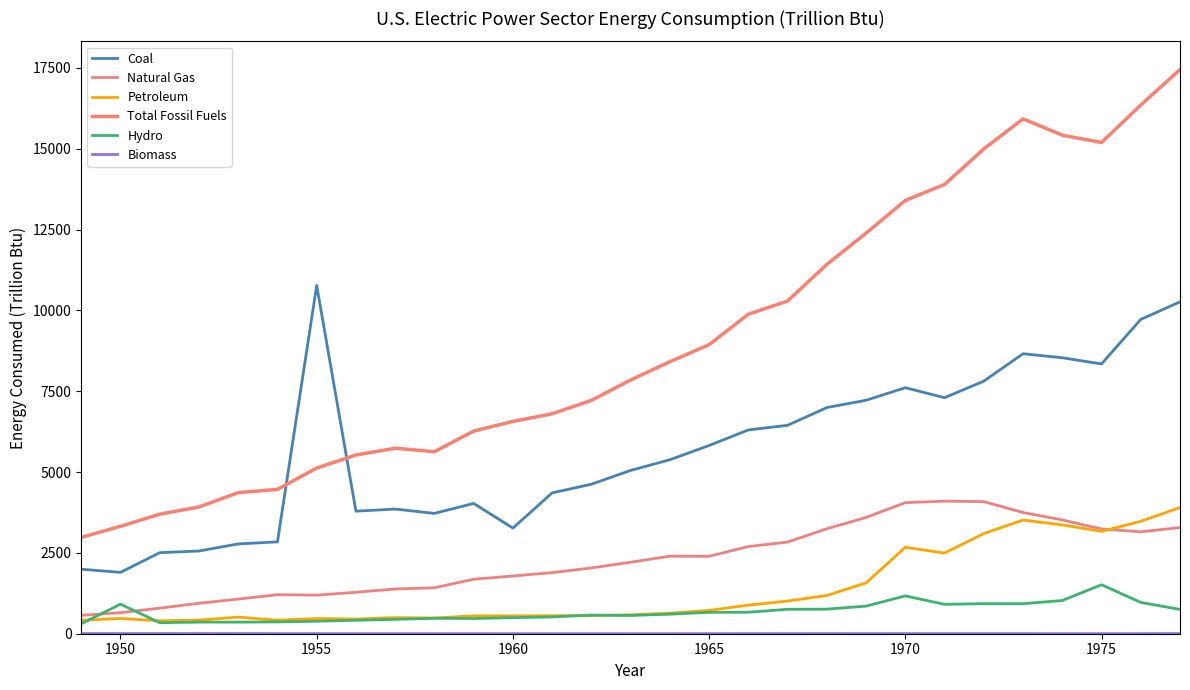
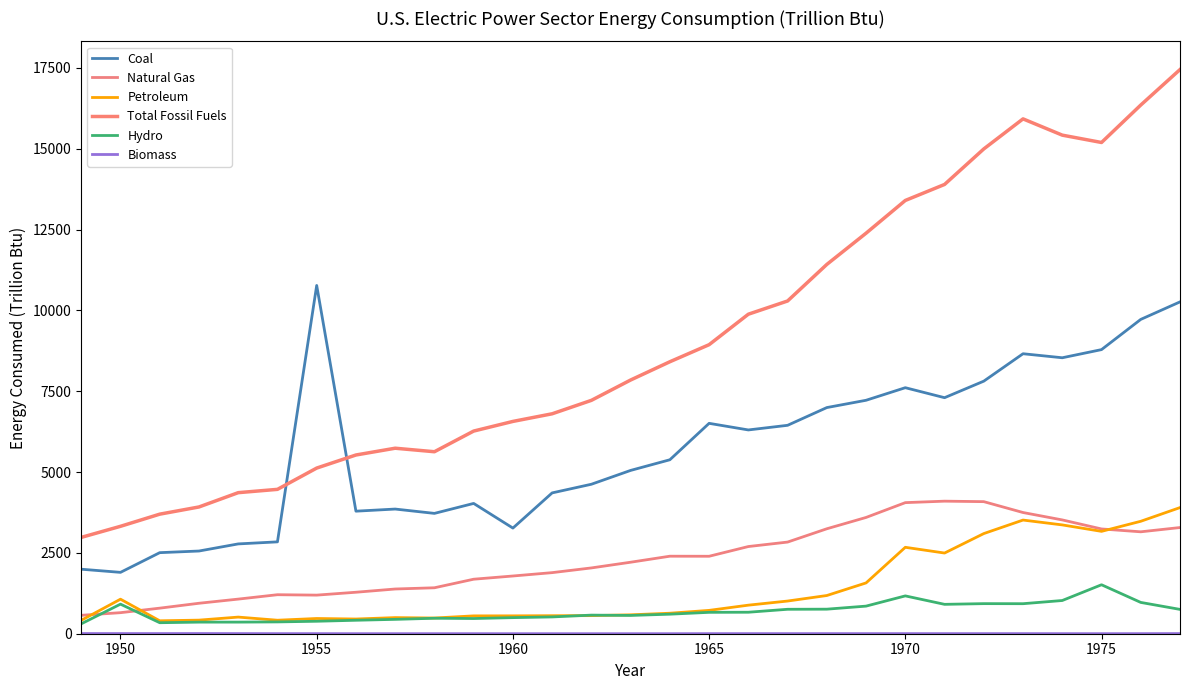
  {
    "Coal": {
      "1950": 1900,
      "1955": 10800,
      "1960": 3300,
-     "1965": 5800,
+     "1965": 6500,
      "1970": 7600,
-     "1975": 8300
+     "1975": 8800
    },
    "Petroleum": {
-     "1950": 500,
+     "1950": 1100,
      "1955": 500,
      "1970": 2700
    },
    "Hydro": {
      "1950": 900,
      "1955": 400,
      "1970": 1200,
      "1975": 1500
    },
    "Biomass": {
      "1950": 0,
      "1955": 0,
      "1960": 0,
      "1965": 0,
      "1970": 0,
      "1975": 0
    }
  }
